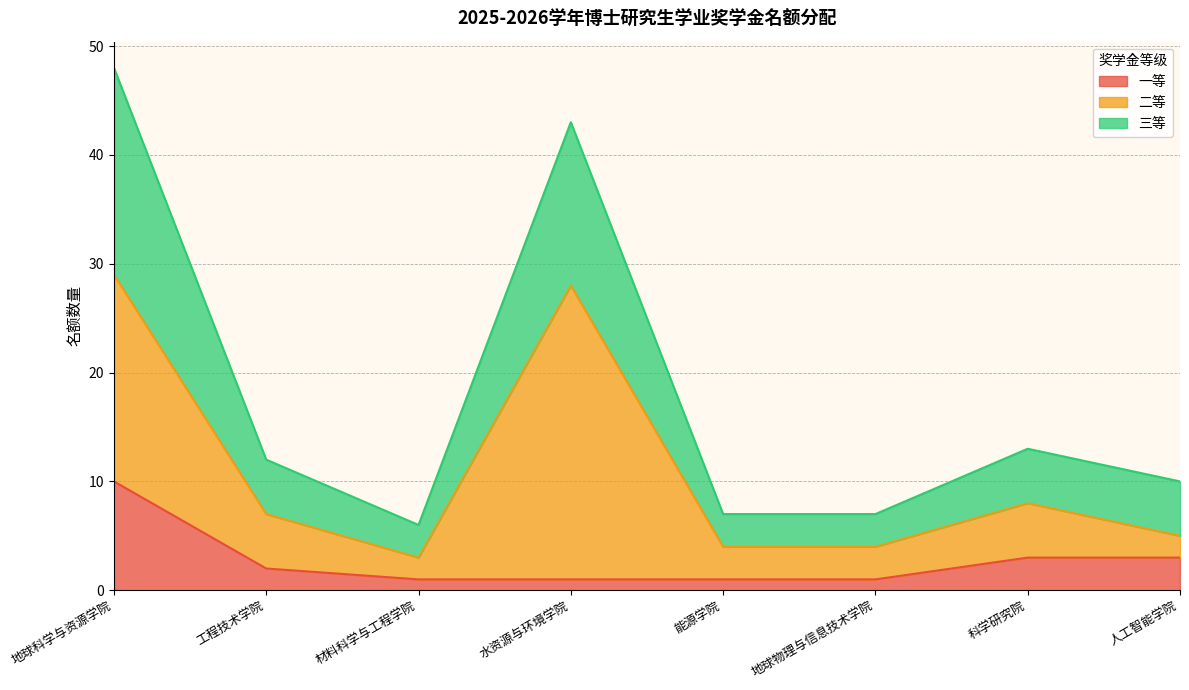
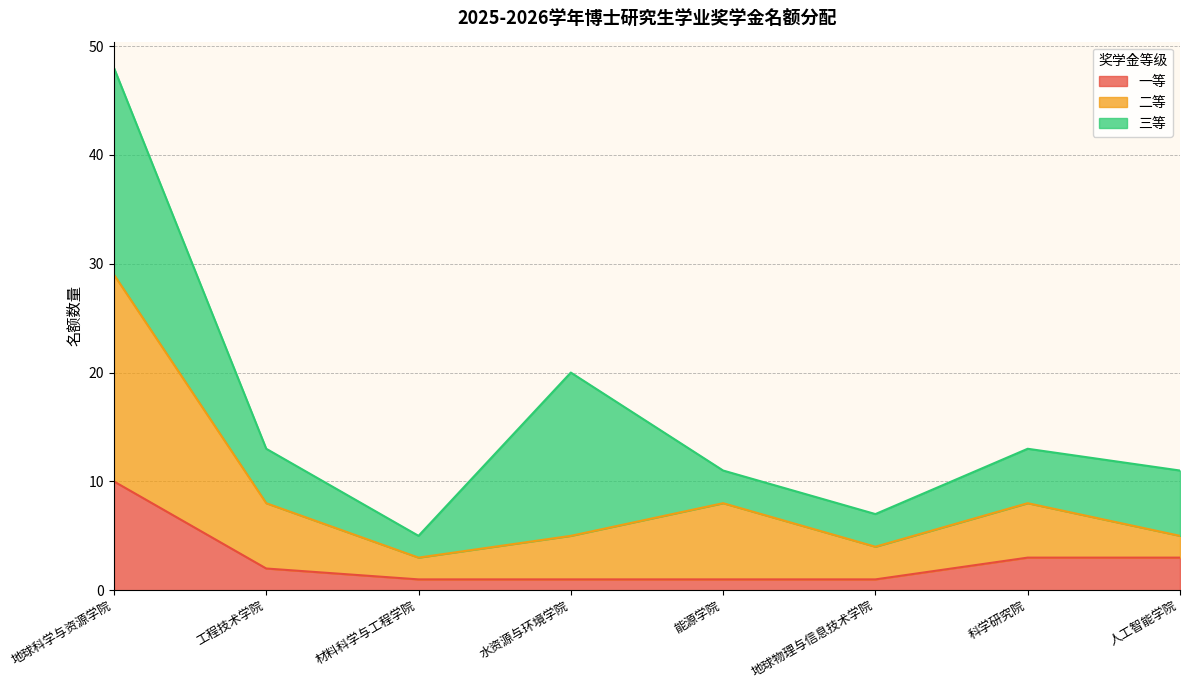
  {
    "一等": {
      "地球科学与资源学院": 10,
      "工程技术学院": 2,
      "材料科学与工程学院": 1,
      "水资源与环境学院": 1,
      "能源学院": 1,
      "地球物理与信息技术学院": 1,
      "科学研究院": 3,
      "人工智能学院": 3
    },
    "二等": {
      "地球科学与资源学院": 19,
-     "工程技术学院": 5,
+     "工程技术学院": 6,
      "材料科学与工程学院": 2,
-     "水资源与环境学院": 27,
-     "能源学院": 3,
+     "水资源与环境学院": 4,
+     "能源学院": 7,
      "地球物理与信息技术学院": 3,
      "科学研究院": 5,
      "人工智能学院": 2
    },
    "三等": {
      "地球科学与资源学院": 19,
      "工程技术学院": 5,
-     "材料科学与工程学院": 3,
+     "材料科学与工程学院": 2,
      "水资源与环境学院": 15,
      "能源学院": 3,
      "地球物理与信息技术学院": 3,
      "科学研究院": 5,
-     "人工智能学院": 5
+     "人工智能学院": 6
    }
  }
